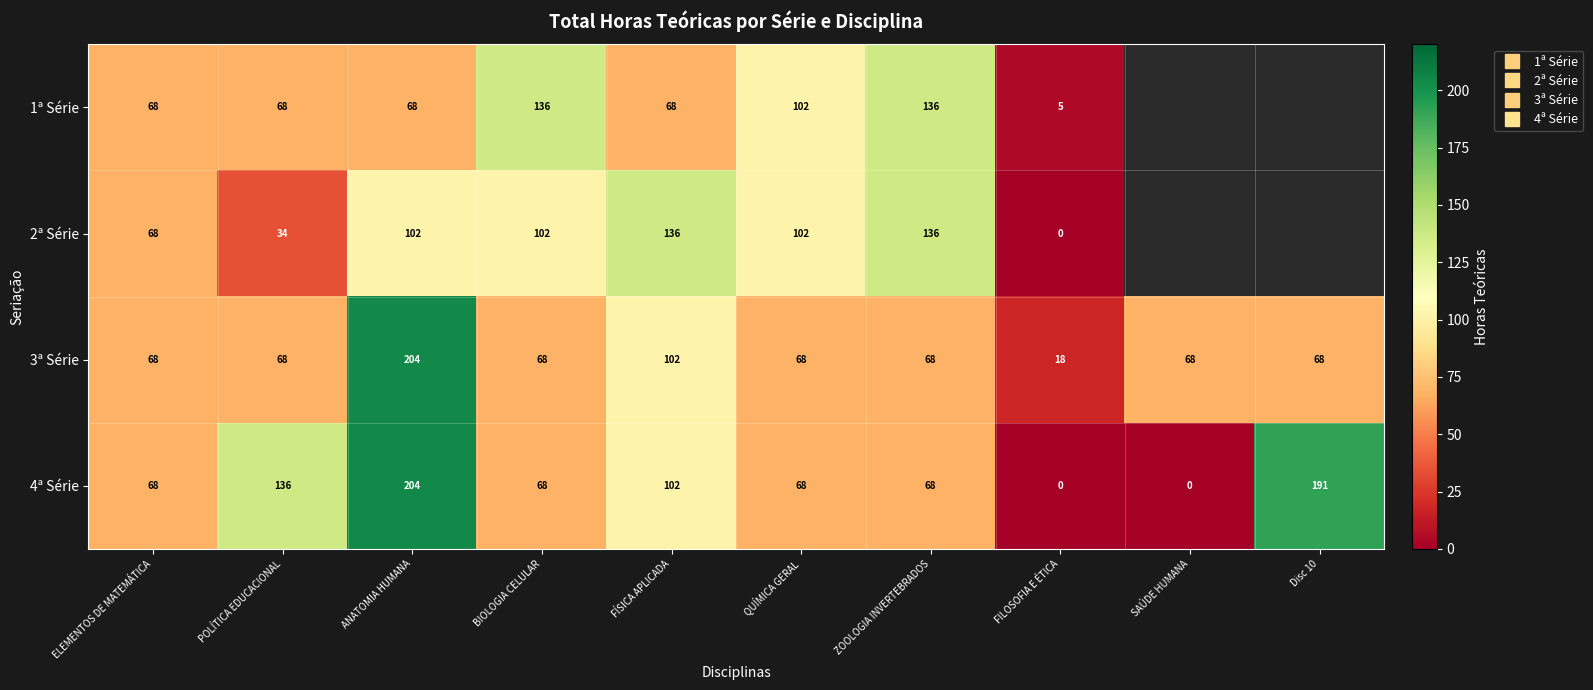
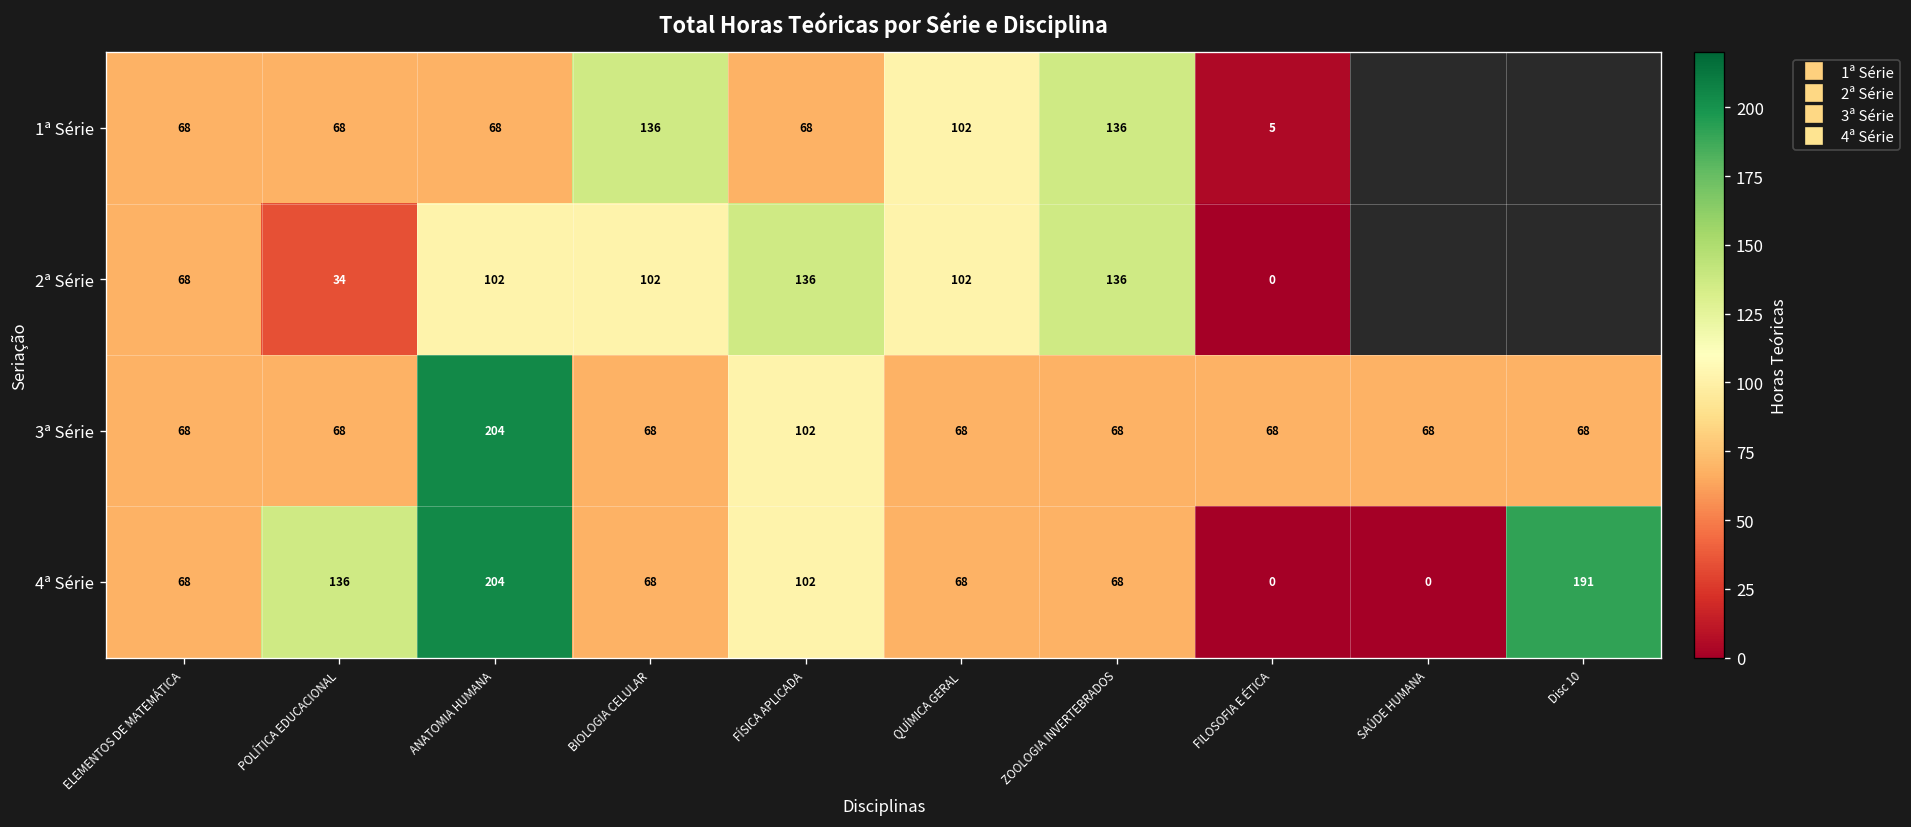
  {
    "1ª Série": {
      "ELEMENTOS DE MATEMÁTICA": 68,
      "POLÍTICA EDUCACIONAL": 68,
      "ANATOMIA HUMANA": 68,
      "BIOLOGIA CELULAR": 136,
      "FÍSICA APLICADA": 68,
      "QUÍMICA GERAL": 102,
      "ZOOLOGIA INVERTEBRADOS": 136,
      "FILOSOFIA E ÉTICA": 5
    },
    "2ª Série": {
      "ELEMENTOS DE MATEMÁTICA": 68,
      "POLÍTICA EDUCACIONAL": 34,
      "ANATOMIA HUMANA": 102,
      "BIOLOGIA CELULAR": 102,
      "FÍSICA APLICADA": 136,
      "QUÍMICA GERAL": 102,
      "ZOOLOGIA INVERTEBRADOS": 136,
      "FILOSOFIA E ÉTICA": 0
    },
    "3ª Série": {
      "ELEMENTOS DE MATEMÁTICA": 68,
      "POLÍTICA EDUCACIONAL": 68,
      "ANATOMIA HUMANA": 204,
      "BIOLOGIA CELULAR": 68,
      "FÍSICA APLICADA": 102,
      "QUÍMICA GERAL": 68,
      "ZOOLOGIA INVERTEBRADOS": 68,
-     "FILOSOFIA E ÉTICA": 18,
+     "FILOSOFIA E ÉTICA": 68,
      "SAÚDE HUMANA": 68,
      "Disc 10": 68
    },
    "4ª Série": {
      "ELEMENTOS DE MATEMÁTICA": 68,
      "POLÍTICA EDUCACIONAL": 136,
      "ANATOMIA HUMANA": 204,
      "BIOLOGIA CELULAR": 68,
      "FÍSICA APLICADA": 102,
      "QUÍMICA GERAL": 68,
      "ZOOLOGIA INVERTEBRADOS": 68,
      "FILOSOFIA E ÉTICA": 0,
      "SAÚDE HUMANA": 0,
      "Disc 10": 191
    }
  }
